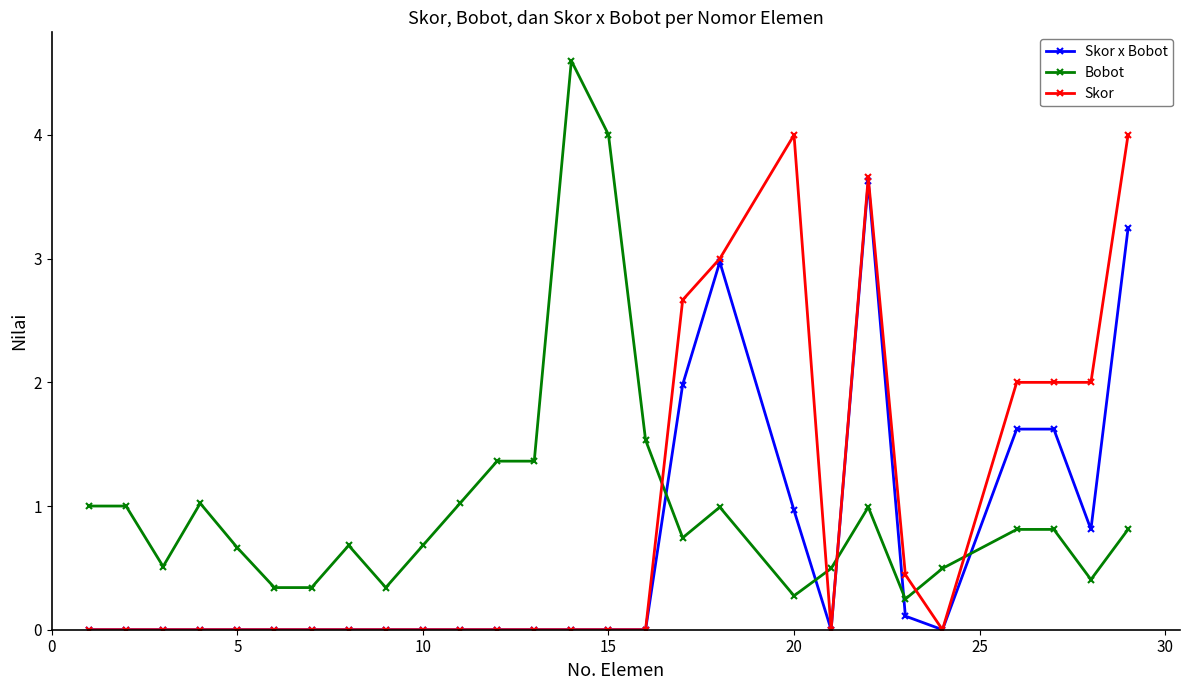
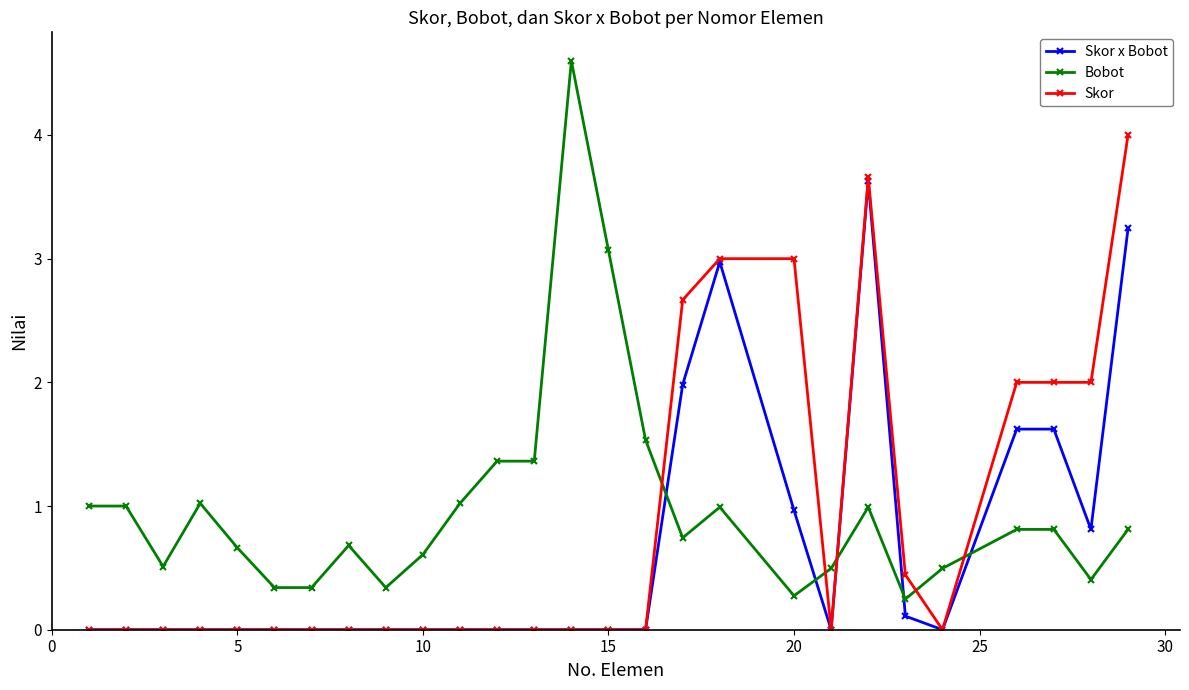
  {
    "Skor x Bobot": {
      "20": 0.96
    },
    "Bobot": {
      "5": 0.66,
-     "10": 0.68,
-     "15": 4.00,
+     "10": 0.61,
+     "15": 3.07,
      "20": 0.27
    },
    "Skor": {
-     "20": 4
+     "20": 3
    }
  }
